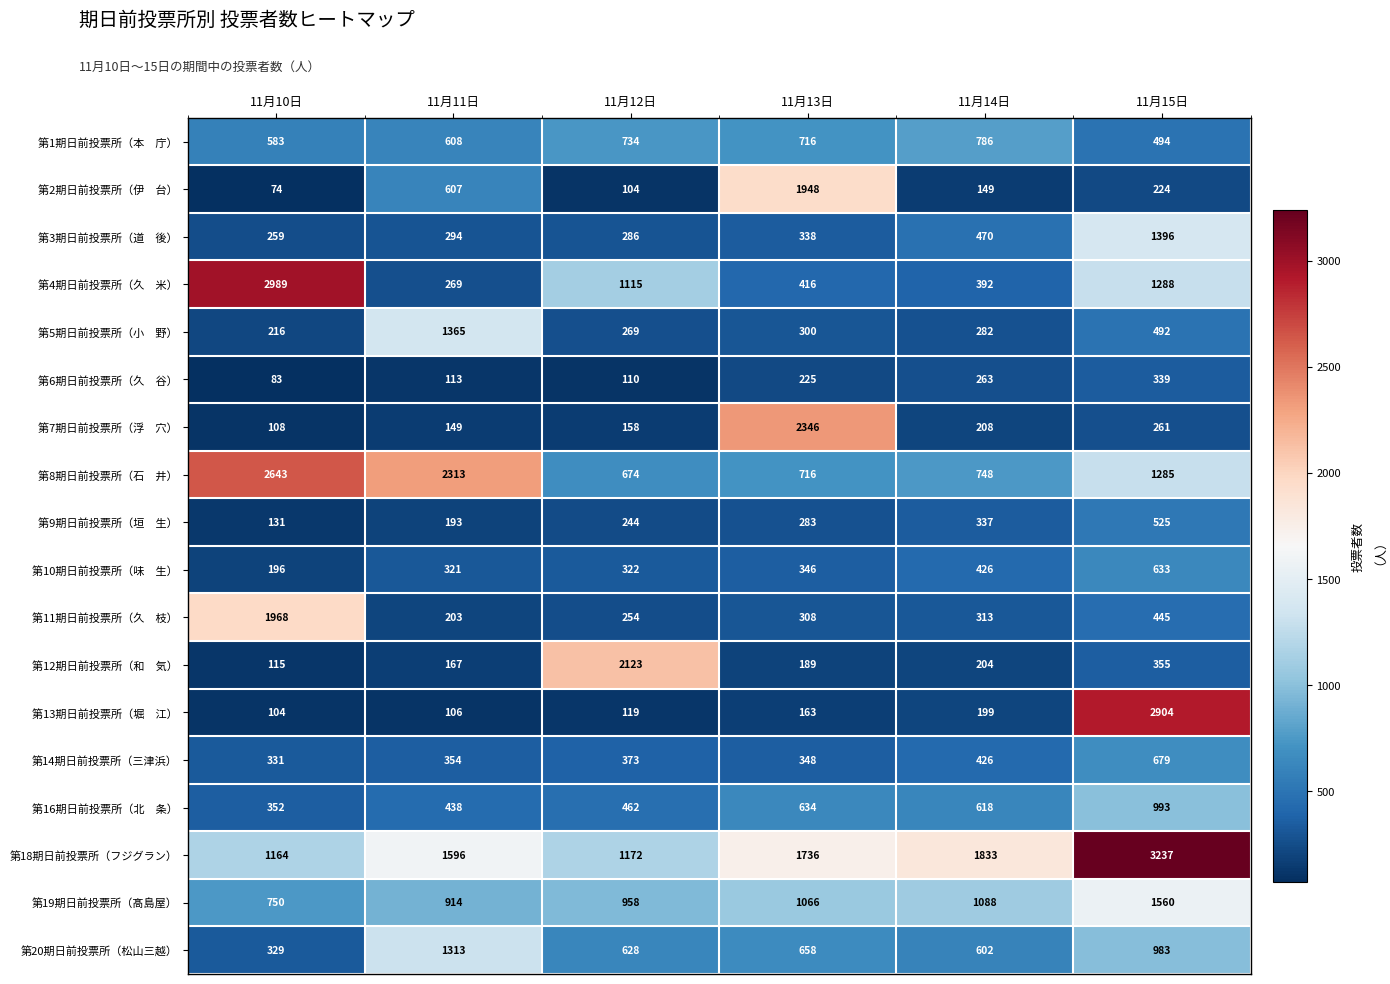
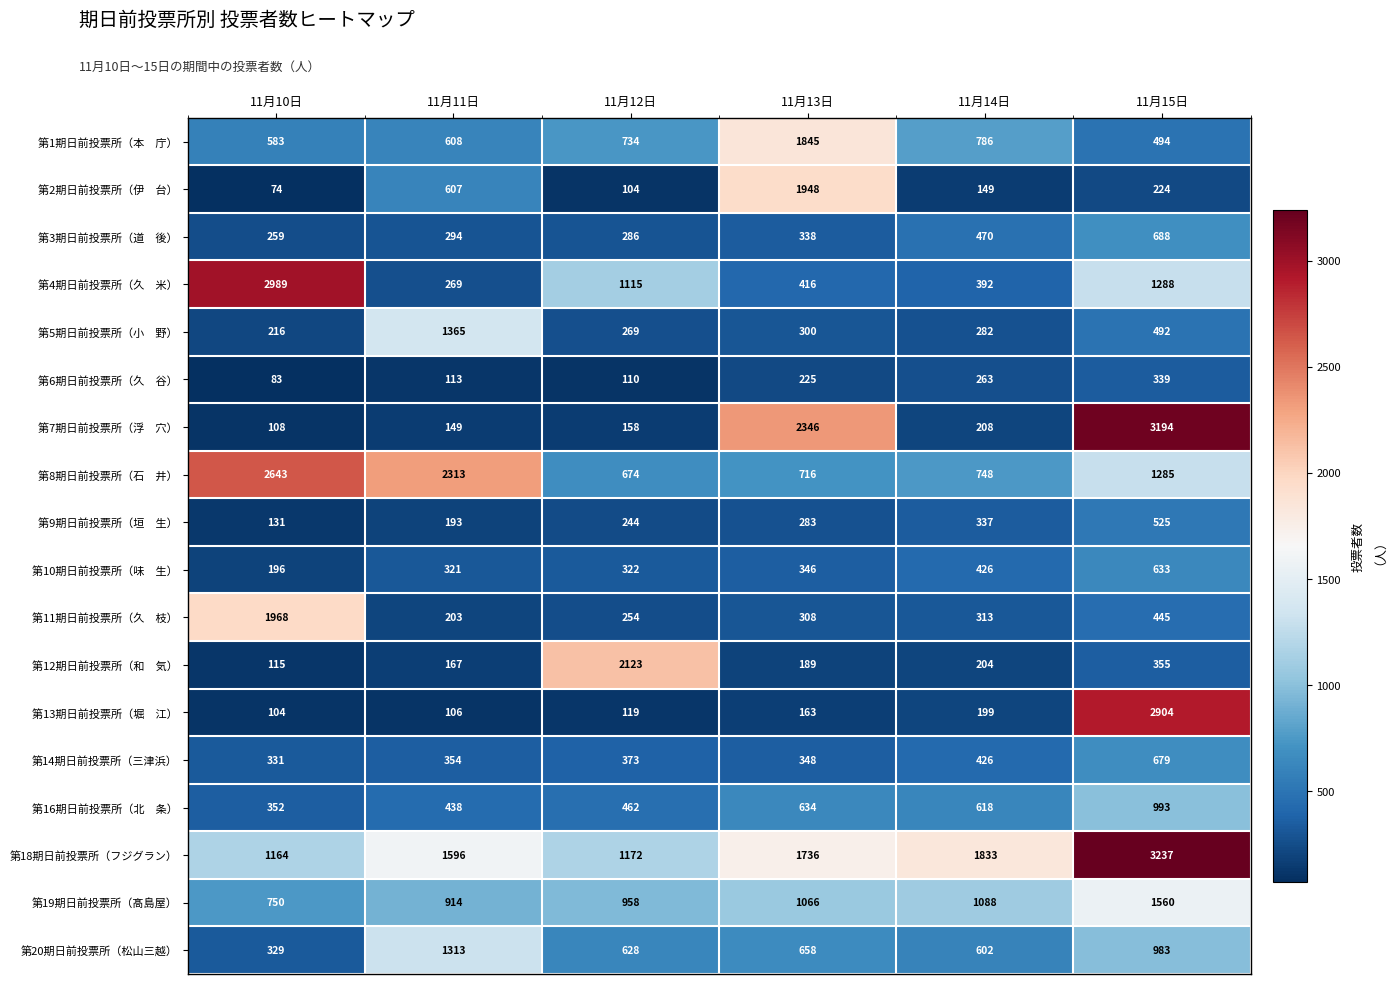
  {
    "第1期日前投票所（本 庁）": {
      "11月10日": 583,
      "11月11日": 608,
      "11月12日": 734,
-     "11月13日": 716,
+     "11月13日": 1845,
      "11月14日": 786,
      "11月15日": 494
    },
    "第2期日前投票所（伊 台）": {
      "11月10日": 74,
      "11月11日": 607,
      "11月12日": 104,
      "11月13日": 1948,
      "11月14日": 149,
      "11月15日": 224
    },
    "第3期日前投票所（道 後）": {
      "11月10日": 259,
      "11月11日": 294,
      "11月12日": 286,
      "11月13日": 338,
      "11月14日": 470,
-     "11月15日": 1396
+     "11月15日": 688
    },
    "第4期日前投票所（久 米）": {
      "11月10日": 2989,
      "11月11日": 269,
      "11月12日": 1115,
      "11月13日": 416,
      "11月14日": 392,
      "11月15日": 1288
    },
    "第5期日前投票所（小 野）": {
      "11月10日": 216,
      "11月11日": 1365,
      "11月12日": 269,
      "11月13日": 300,
      "11月14日": 282,
      "11月15日": 492
    },
    "第6期日前投票所（久 谷）": {
      "11月10日": 83,
      "11月11日": 113,
      "11月12日": 110,
      "11月13日": 225,
      "11月14日": 263,
      "11月15日": 339
    },
    "第7期日前投票所（浮 穴）": {
      "11月10日": 108,
      "11月11日": 149,
      "11月12日": 158,
      "11月13日": 2346,
      "11月14日": 208,
-     "11月15日": 261
+     "11月15日": 3194
    },
    "第8期日前投票所（石 井）": {
      "11月10日": 2643,
      "11月11日": 2313,
      "11月12日": 674,
      "11月13日": 716,
      "11月14日": 748,
      "11月15日": 1285
    },
    "第9期日前投票所（垣 生）": {
      "11月10日": 131,
      "11月11日": 193,
      "11月12日": 244,
      "11月13日": 283,
      "11月14日": 337,
      "11月15日": 525
    },
    "第10期日前投票所（味 生）": {
      "11月10日": 196,
      "11月11日": 321,
      "11月12日": 322,
      "11月13日": 346,
      "11月14日": 426,
      "11月15日": 633
    },
    "第11期日前投票所（久 枝）": {
      "11月10日": 1968,
      "11月11日": 203,
      "11月12日": 254,
      "11月13日": 308,
      "11月14日": 313,
      "11月15日": 445
    },
    "第12期日前投票所（和 気）": {
      "11月10日": 115,
      "11月11日": 167,
      "11月12日": 2123,
      "11月13日": 189,
      "11月14日": 204,
      "11月15日": 355
    },
    "第13期日前投票所（堀 江）": {
      "11月10日": 104,
      "11月11日": 106,
      "11月12日": 119,
      "11月13日": 163,
      "11月14日": 199,
      "11月15日": 2904
    },
    "第14期日前投票所（三津浜）": {
      "11月10日": 331,
      "11月11日": 354,
      "11月12日": 373,
      "11月13日": 348,
      "11月14日": 426,
      "11月15日": 679
    },
    "第16期日前投票所（北 条）": {
      "11月10日": 352,
      "11月11日": 438,
      "11月12日": 462,
      "11月13日": 634,
      "11月14日": 618,
      "11月15日": 993
    },
    "第18期日前投票所（フジグラン）": {
      "11月10日": 1164,
      "11月11日": 1596,
      "11月12日": 1172,
      "11月13日": 1736,
      "11月14日": 1833,
      "11月15日": 3237
    },
    "第19期日前投票所（髙島屋）": {
      "11月10日": 750,
      "11月11日": 914,
      "11月12日": 958,
      "11月13日": 1066,
      "11月14日": 1088,
      "11月15日": 1560
    },
    "第20期日前投票所（松山三越）": {
      "11月10日": 329,
      "11月11日": 1313,
      "11月12日": 628,
      "11月13日": 658,
      "11月14日": 602,
      "11月15日": 983
    }
  }
